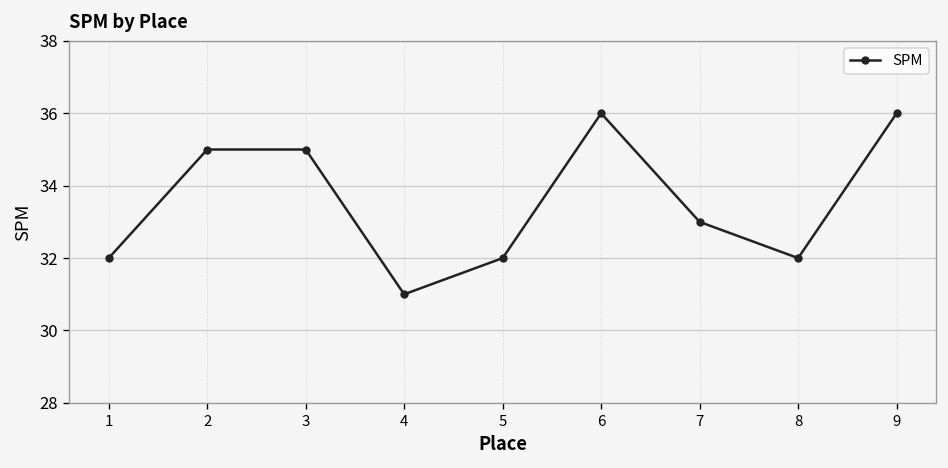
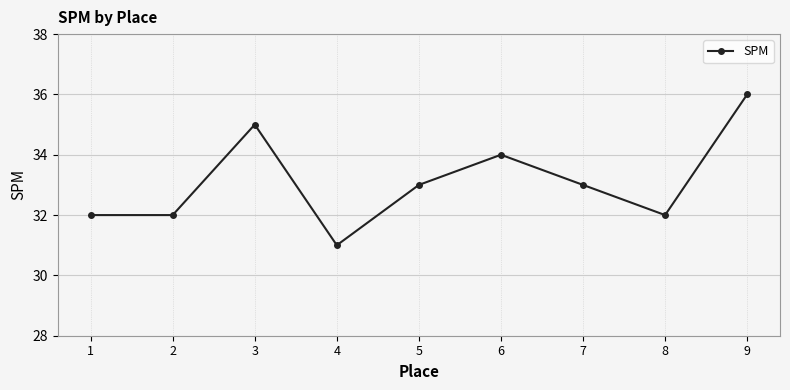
  {
    "1": 32,
-   "2": 35,
+   "2": 32,
    "3": 35,
    "4": 31,
-   "5": 32,
-   "6": 36,
+   "5": 33,
+   "6": 34,
    "7": 33,
    "8": 32,
    "9": 36
  }
